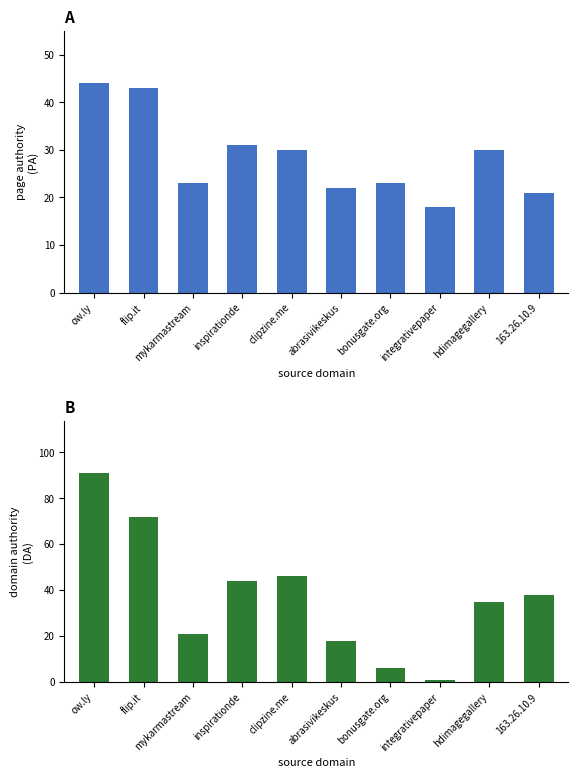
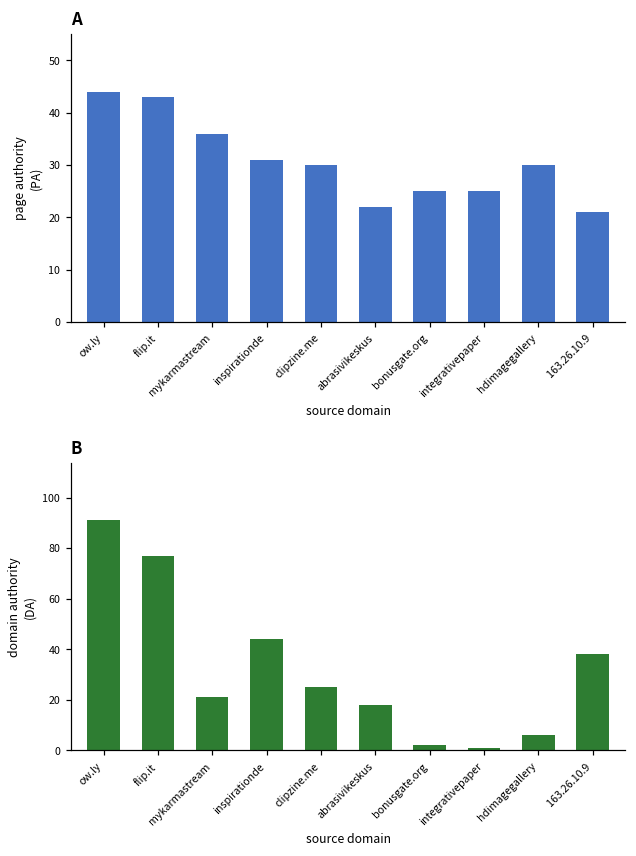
  {
    "A": {
      "ow.ly": 44,
      "flip.it": 43,
-     "mykarmastream": 23,
+     "mykarmastream": 36,
      "inspirationde": 31,
      "clipzine.me": 30,
      "abrasivikeskus": 22,
-     "bonusgate.org": 23,
-     "integrativepaper": 18,
+     "bonusgate.org": 25,
+     "integrativepaper": 25,
      "hdimagegallery": 30,
      "163.26.10.9": 21
    },
    "B": {
      "ow.ly": 91,
-     "flip.it": 72,
+     "flip.it": 77,
      "mykarmastream": 21,
      "inspirationde": 44,
-     "clipzine.me": 46,
+     "clipzine.me": 25,
      "abrasivikeskus": 18,
-     "bonusgate.org": 6,
-     "hdimagegallery": 35,
+     "bonusgate.org": 2,
+     "hdimagegallery": 6,
      "163.26.10.9": 38
    }
  }
